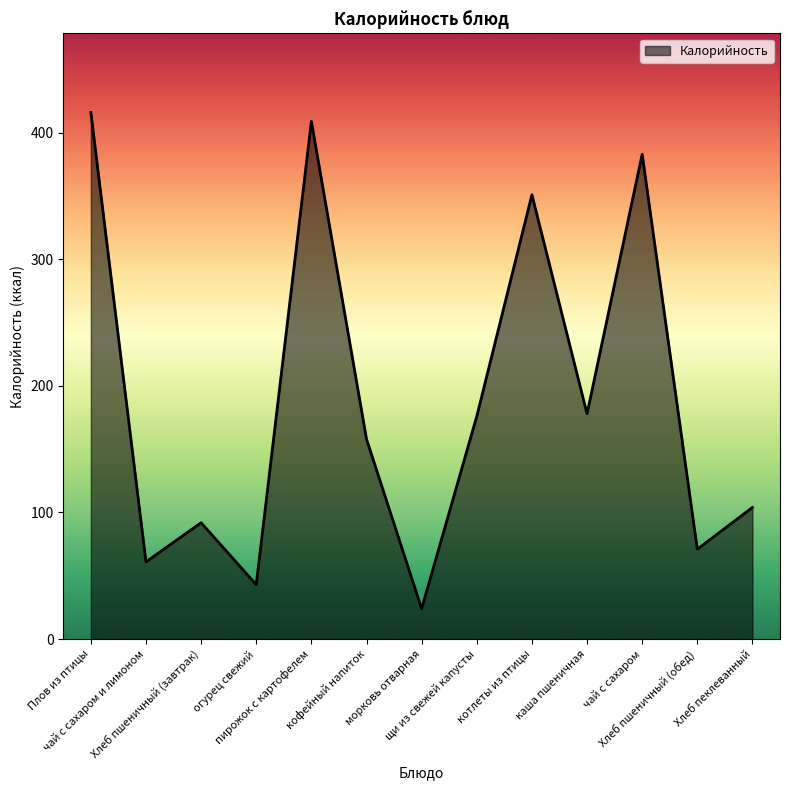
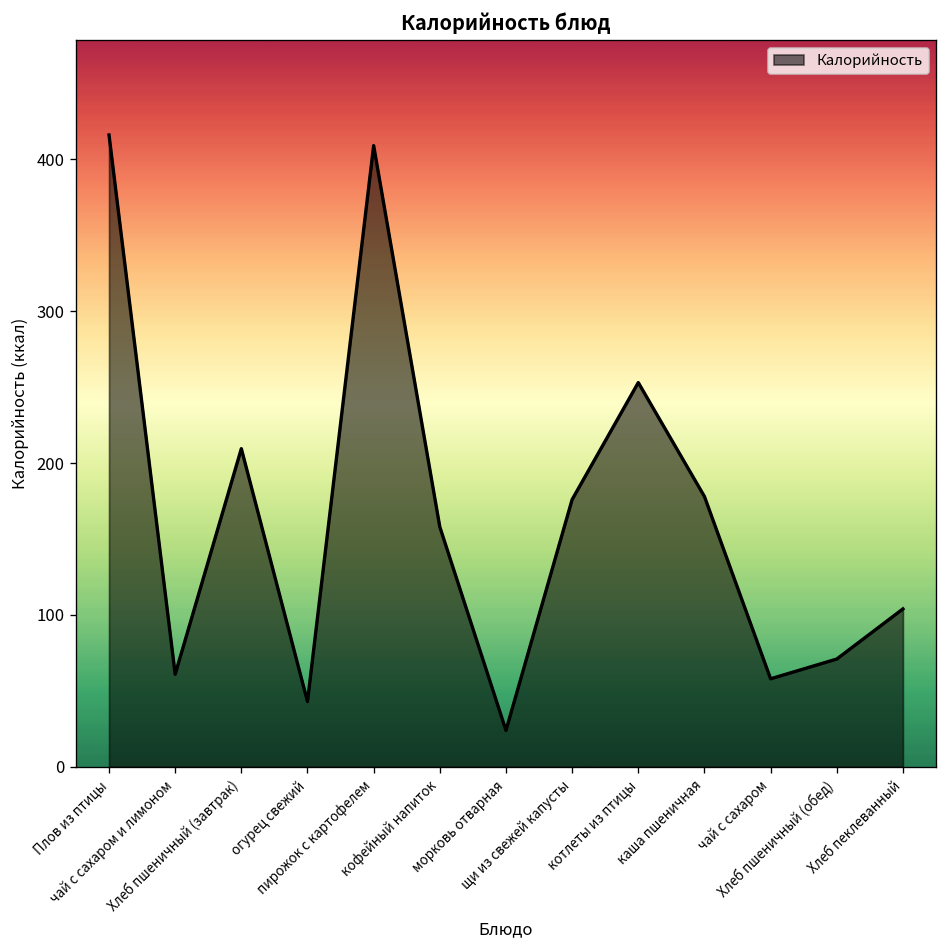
  {
    "Плов из птицы": 416,
    "чай с сахаром и лимоном": 61,
-   "Хлеб пшеничный (завтрак)": 92,
+   "Хлеб пшеничный (завтрак)": 210,
    "огурец свежий": 43,
    "пирожок с картофелем": 409,
    "кофейный напиток": 158,
    "морковь отварная": 24,
    "щи из свежей капусты": 176,
-   "котлеты из птицы": 351,
+   "котлеты из птицы": 253,
    "каша пшеничная": 178,
-   "чай с сахаром": 383,
+   "чай с сахаром": 58,
    "Хлеб пшеничный (обед)": 71,
    "Хлеб пеклеванный": 104
  }
